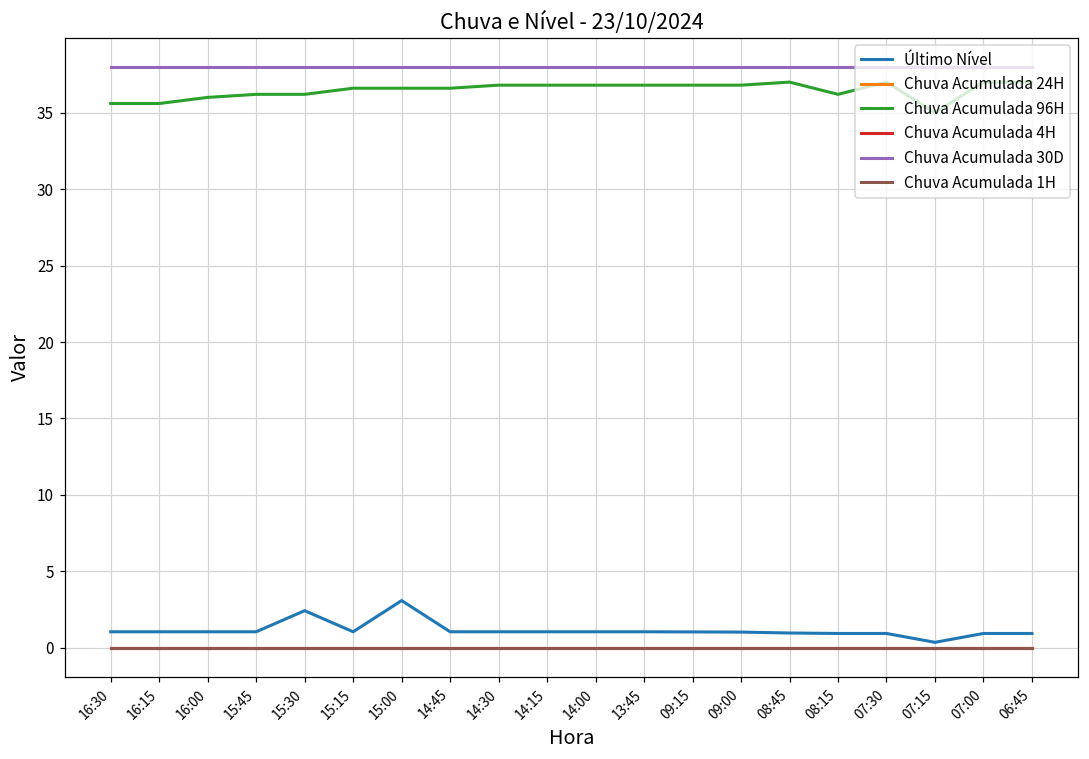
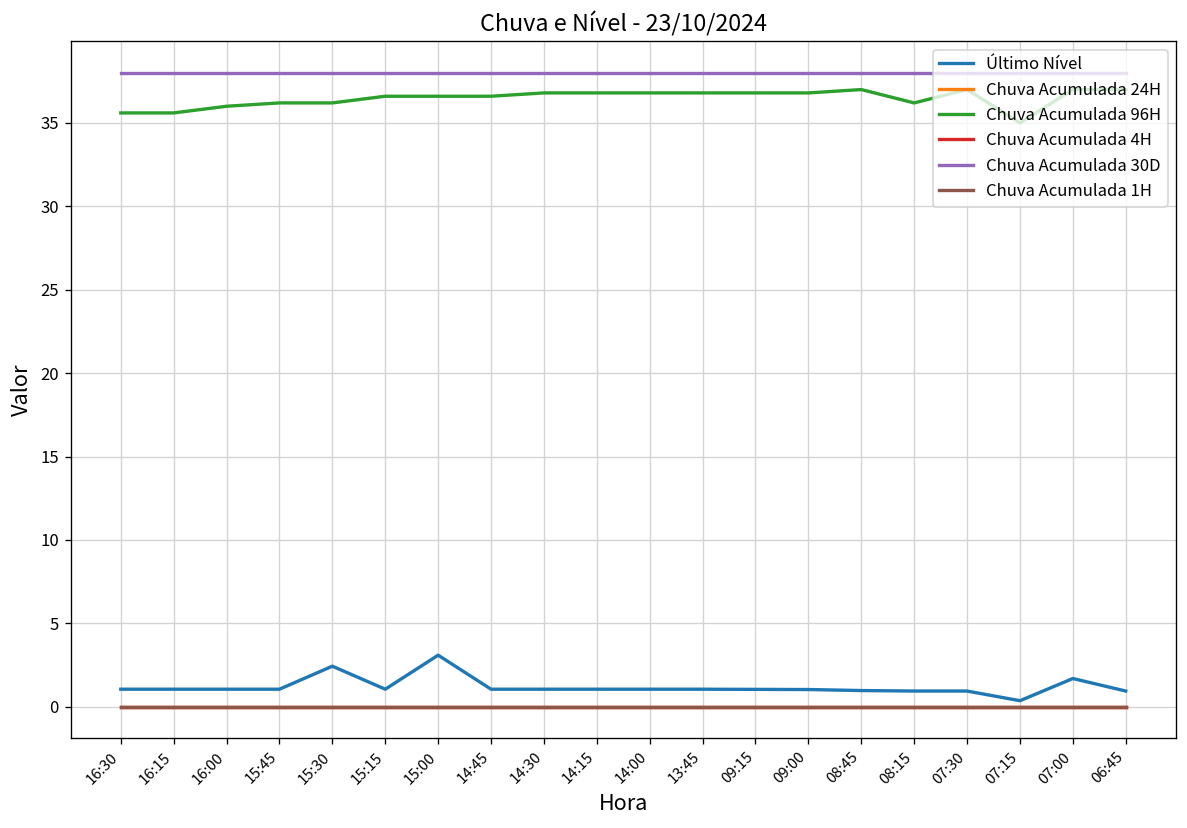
  {
    "Último Nível": {
      "16:30": 1.1,
      "16:15": 1.1,
      "16:00": 1.1,
      "15:45": 1.1,
      "15:30": 2.4,
      "15:15": 1.1,
      "15:00": 3.1,
      "14:45": 1.1,
      "14:30": 1.1,
      "14:15": 1.1,
      "14:00": 1.1,
      "13:45": 1.1,
      "09:15": 1.0,
      "09:00": 1.0,
      "08:45": 1.0,
      "08:15": 0.9,
      "07:30": 0.9,
      "07:15": 0.4,
-     "07:00": 0.9,
+     "07:00": 1.7,
      "06:45": 0.9
    },
    "Chuva Acumulada 1H": {
      "16:30": 0.0,
      "16:15": 0.0,
      "16:00": 0.0,
      "15:45": 0.0,
      "15:30": 0.0,
      "15:15": 0.0,
      "15:00": 0.0,
      "14:45": 0.0,
      "14:30": 0.0,
      "14:15": 0.0,
      "14:00": 0.0,
      "13:45": 0.0,
      "09:15": 0.0,
      "09:00": 0.0,
      "08:45": 0.0,
      "08:15": 0.0,
      "07:30": 0.0,
      "07:15": 0.0,
      "07:00": 0.0,
      "06:45": 0.0
    },
    "Chuva Acumulada 96H": {
      "16:30": 35.6,
      "16:15": 35.6,
      "16:00": 36.0,
      "15:45": 36.2,
      "15:30": 36.2,
      "15:15": 36.6,
      "15:00": 36.6,
      "14:45": 36.6,
      "14:30": 36.8,
      "14:15": 36.8,
      "14:00": 36.8,
      "13:45": 36.8,
      "09:15": 36.8,
      "09:00": 36.8,
      "08:45": 37.0,
      "08:15": 36.2
    },
    "Chuva Acumulada 30D": {
      "16:30": 38.0,
      "16:15": 38.0,
      "16:00": 38.0,
      "15:45": 38.0,
      "15:30": 38.0,
      "15:15": 38.0,
      "15:00": 38.0,
      "14:45": 38.0,
      "14:30": 38.0,
      "14:15": 38.0,
      "14:00": 38.0,
      "13:45": 38.0,
      "09:15": 38.0,
      "09:00": 38.0,
      "08:45": 38.0,
      "08:15": 38.0
    }
  }
